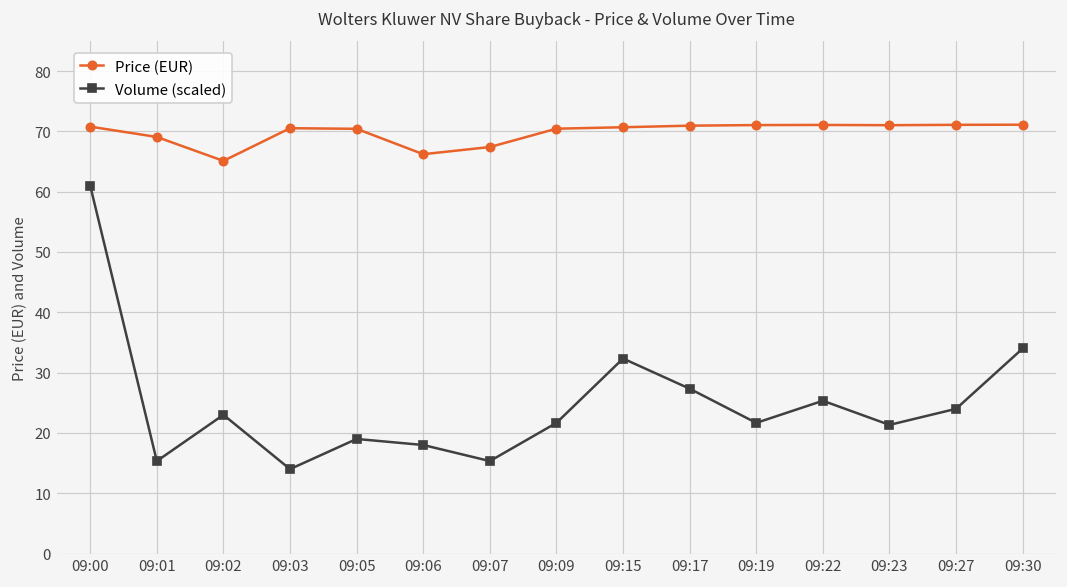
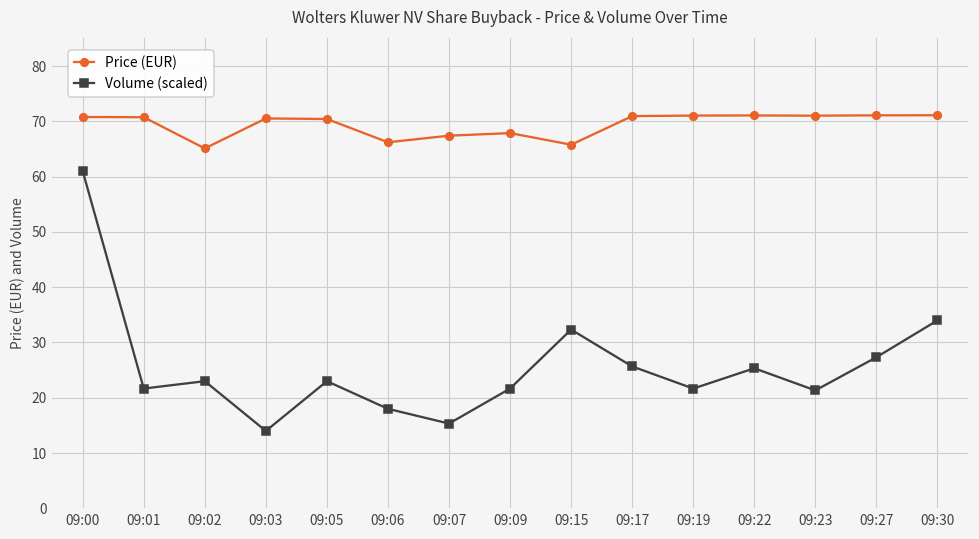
  {
    "Price (EUR)": {
      "09:00": 71,
-     "09:01": 69,
+     "09:01": 71,
      "09:02": 65,
      "09:03": 71,
      "09:05": 70,
      "09:06": 66,
      "09:07": 67,
-     "09:09": 70,
-     "09:15": 71,
+     "09:09": 68,
+     "09:15": 66,
      "09:17": 71,
      "09:19": 71,
      "09:22": 71,
      "09:23": 71,
      "09:27": 71,
      "09:30": 71
    },
    "Volume (scaled)": {
      "09:00": 61,
-     "09:01": 15,
+     "09:01": 22,
      "09:02": 23,
      "09:03": 14,
-     "09:05": 19,
+     "09:05": 23,
      "09:06": 18,
      "09:07": 15,
      "09:09": 22,
      "09:15": 32,
-     "09:17": 27,
+     "09:17": 26,
      "09:19": 22,
      "09:22": 25,
      "09:23": 21,
-     "09:27": 24,
+     "09:27": 27,
      "09:30": 34
    }
  }
